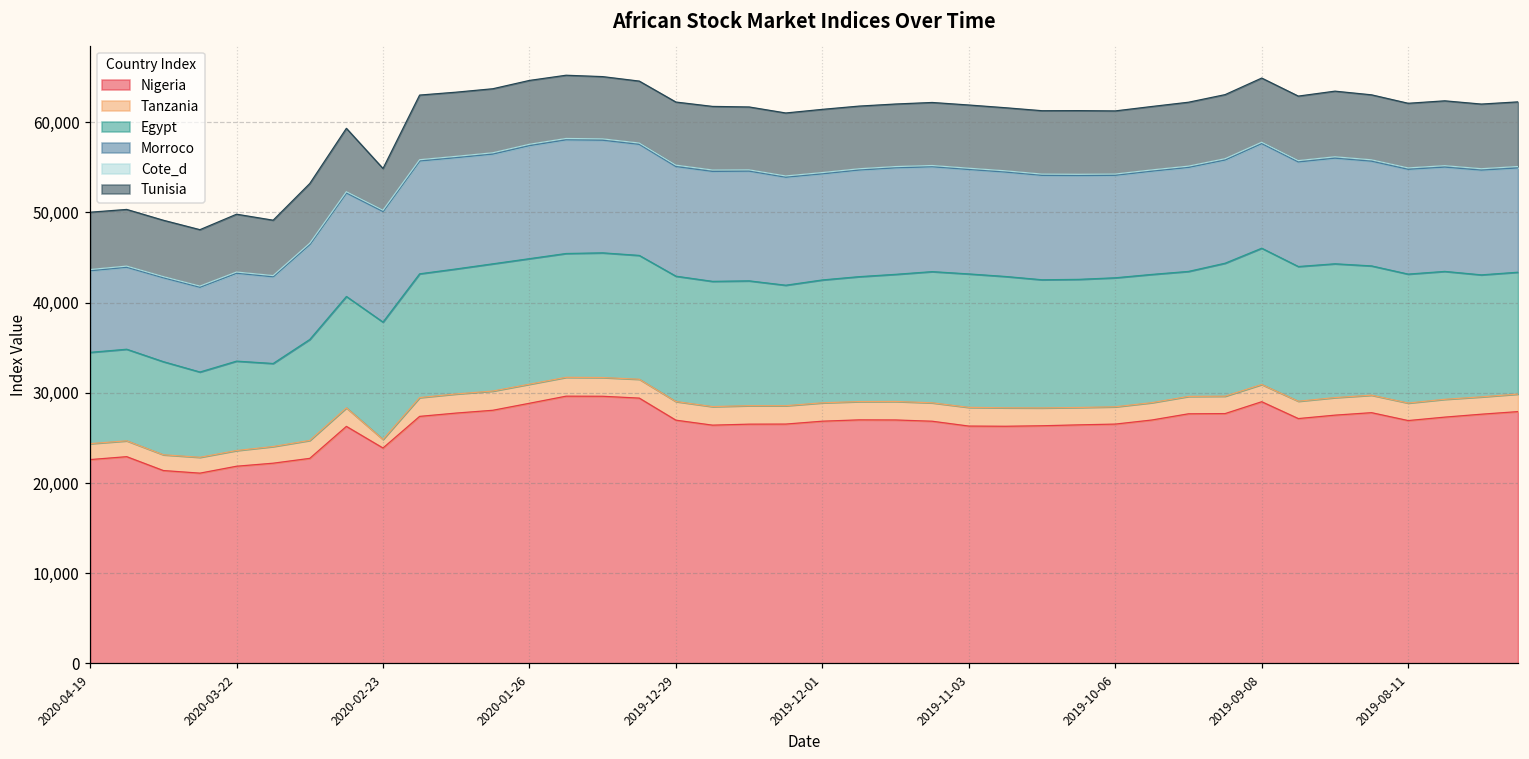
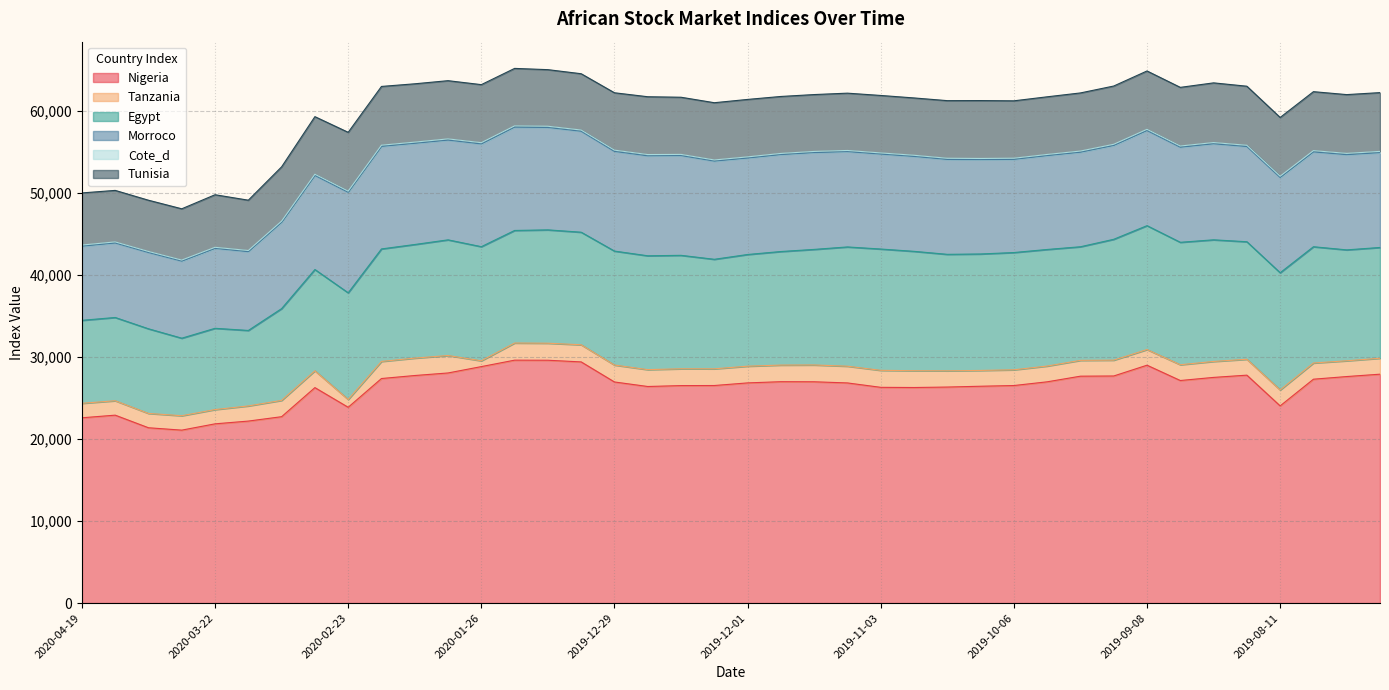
  {
    "Nigeria": {
      "2020-04-19": "23,000",
      "2020-03-22": "22,000",
      "2020-02-23": "24,000",
      "2020-01-26": "29,000",
      "2019-12-29": "27,000",
      "2019-12-01": "27,000",
      "2019-11-03": "26,000",
      "2019-10-06": "27,000",
      "2019-09-08": "29,000",
-     "2019-08-11": "27,000"
+     "2019-08-11": "24,000"
    },
    "Tanzania": {
      "2020-04-19": "2,000",
      "2020-03-22": "2,000",
      "2020-02-23": "1,000",
-     "2020-01-26": "2,000",
+     "2020-01-26": "1,000",
      "2019-12-29": "2,000",
      "2019-12-01": "2,000",
      "2019-11-03": "2,000",
      "2019-10-06": "2,000",
      "2019-09-08": "2,000",
      "2019-08-11": "2,000"
    },
    "Tunisia": {
      "2020-04-19": "6,000",
      "2020-03-22": "6,000",
-     "2020-02-23": "5,000",
+     "2020-02-23": "7,000",
      "2020-01-26": "7,000",
      "2019-12-29": "7,000",
      "2019-12-01": "7,000",
      "2019-11-03": "7,000",
      "2019-10-06": "7,000",
      "2019-09-08": "7,000",
      "2019-08-11": "7,000"
    }
  }
